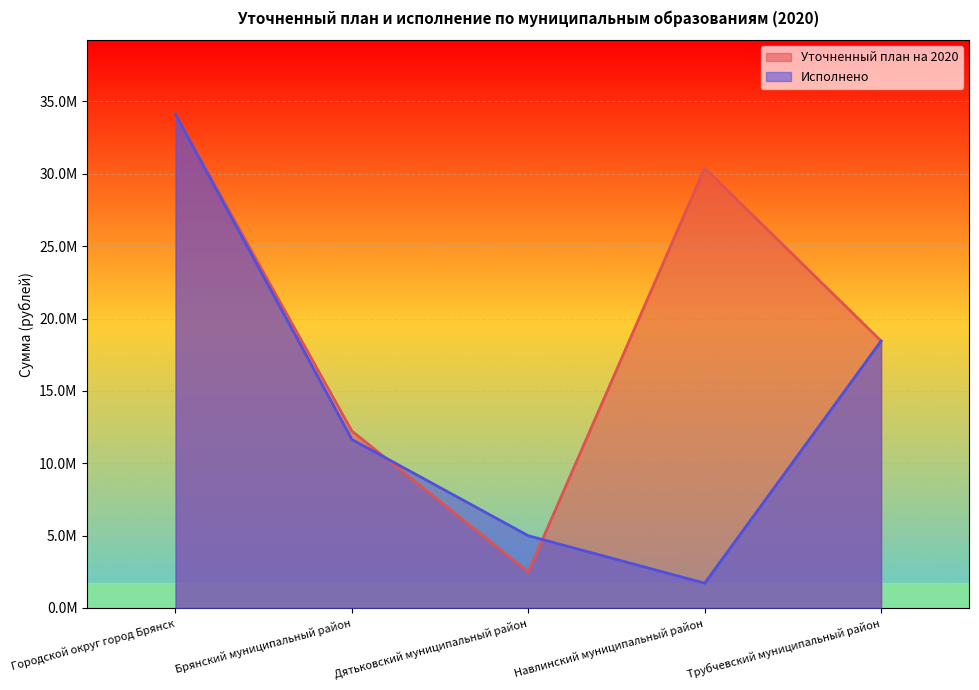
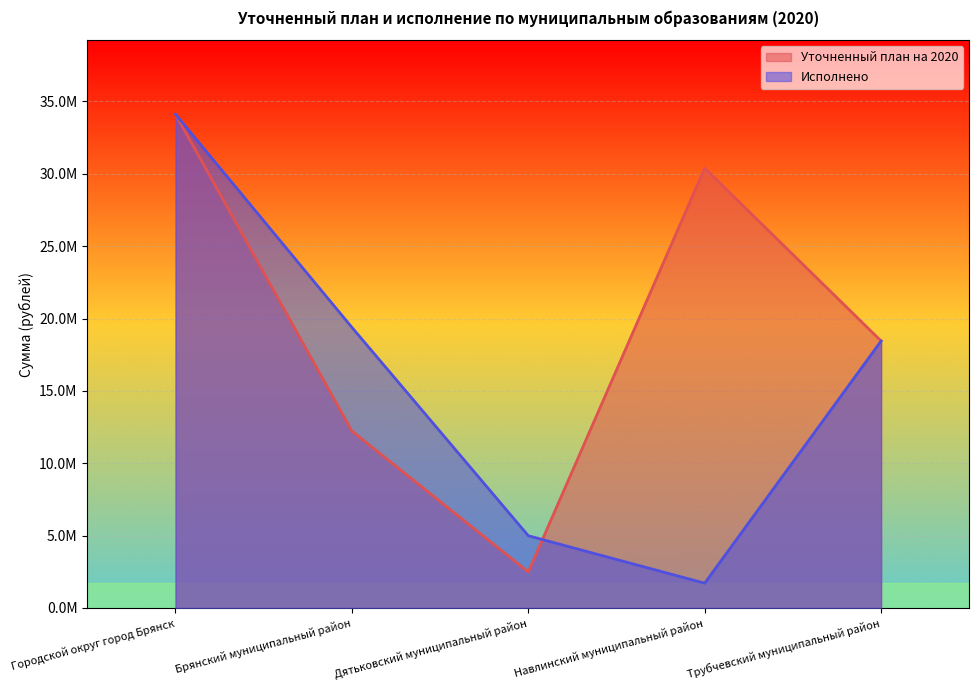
  {
    "Уточненный план на 2020": {
      "Брянский муниципальный район": 12200000,
      "Дятьковский муниципальный район": 2500000,
      "Навлинский муниципальный район": 30400000
    },
    "Исполнено": {
-     "Брянский муниципальный район": 11600000,
+     "Брянский муниципальный район": 19400000,
      "Дятьковский муниципальный район": 5000000,
      "Навлинский муниципальный район": 1700000
    }
  }
